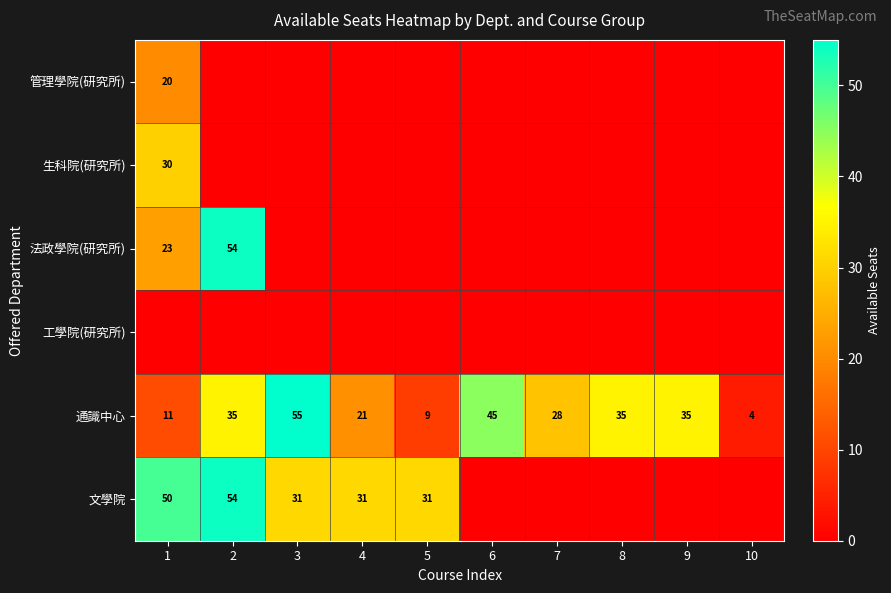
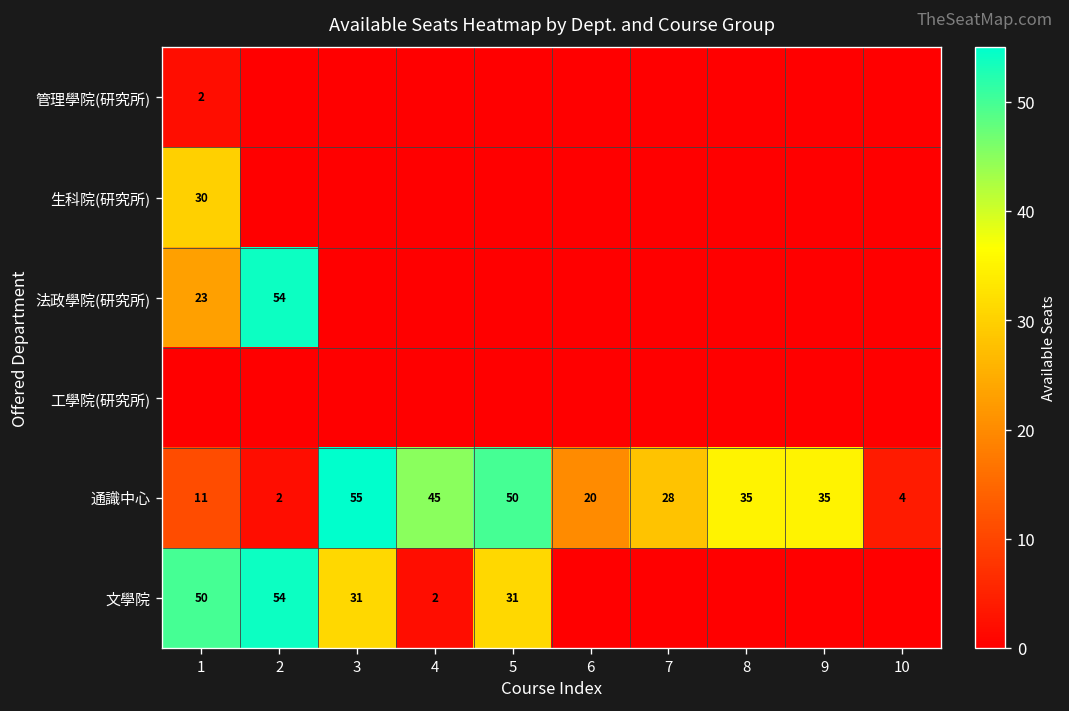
  {
    "管理學院(研究所)": {
-     "1": 20
+     "1": 2
    },
    "生科院(研究所)": {
      "1": 30
    },
    "法政學院(研究所)": {
      "1": 23,
      "2": 54
    },
    "通識中心": {
      "1": 11,
-     "2": 35,
+     "2": 2,
      "3": 55,
-     "4": 21,
-     "5": 9,
-     "6": 45,
+     "4": 45,
+     "5": 50,
+     "6": 20,
      "7": 28,
      "8": 35,
      "9": 35,
      "10": 4
    },
    "文學院": {
      "1": 50,
      "2": 54,
      "3": 31,
-     "4": 31,
+     "4": 2,
      "5": 31
    }
  }
